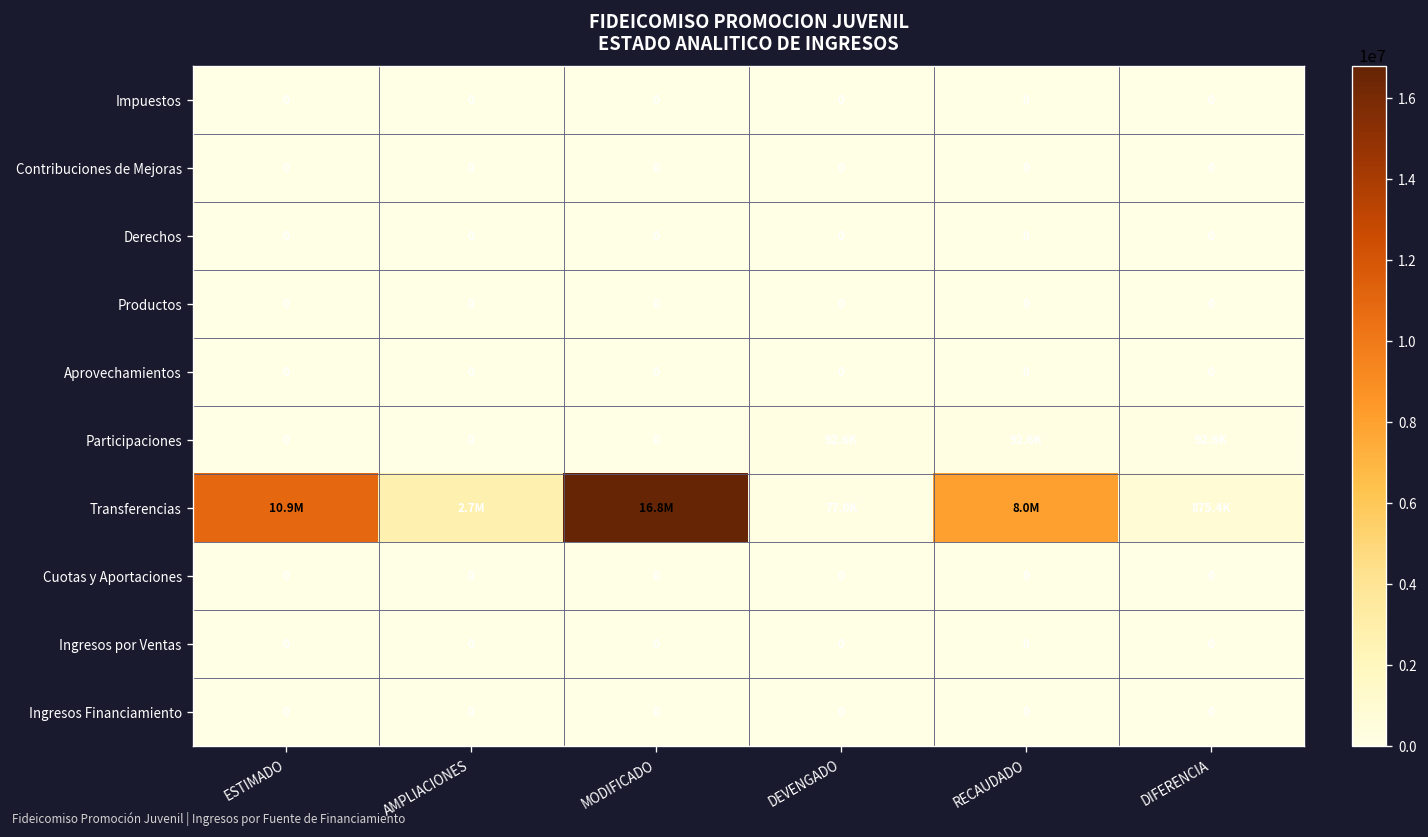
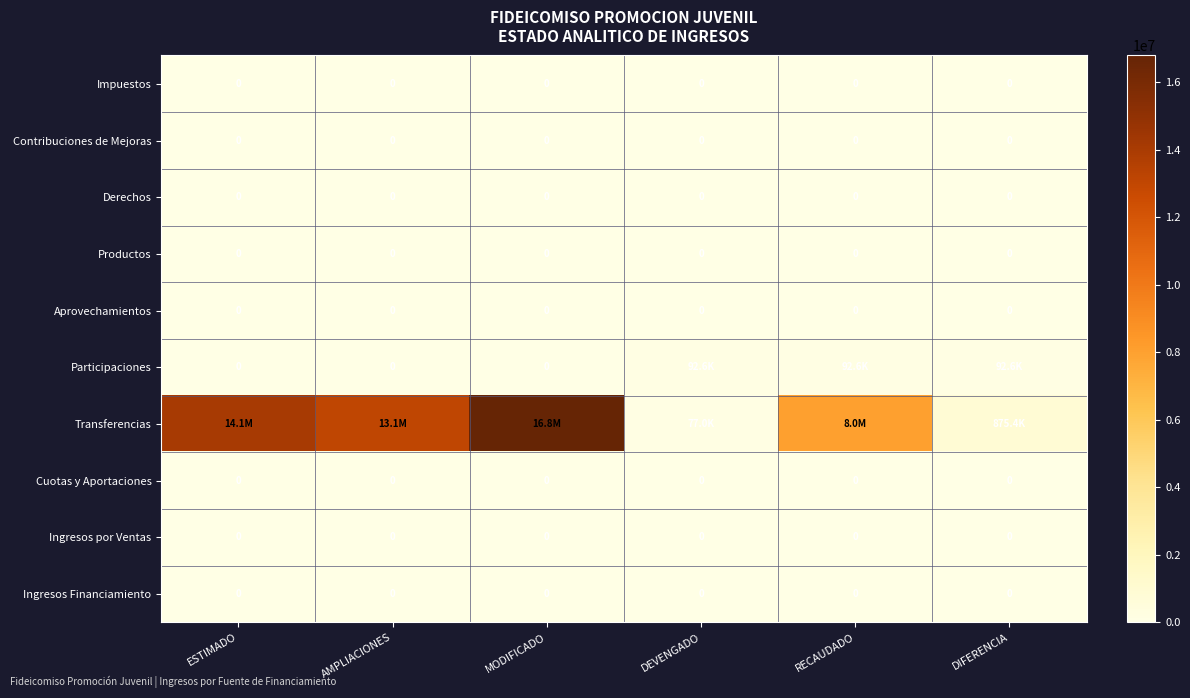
  {
    "Transferencias": {
-     "ESTIMADO": "10.9M",
-     "AMPLIACIONES": "2.7M",
+     "ESTIMADO": "14.1M",
+     "AMPLIACIONES": "13.1M",
      "MODIFICADO": "16.8M",
      "RECAUDADO": "8.0M"
    }
  }
